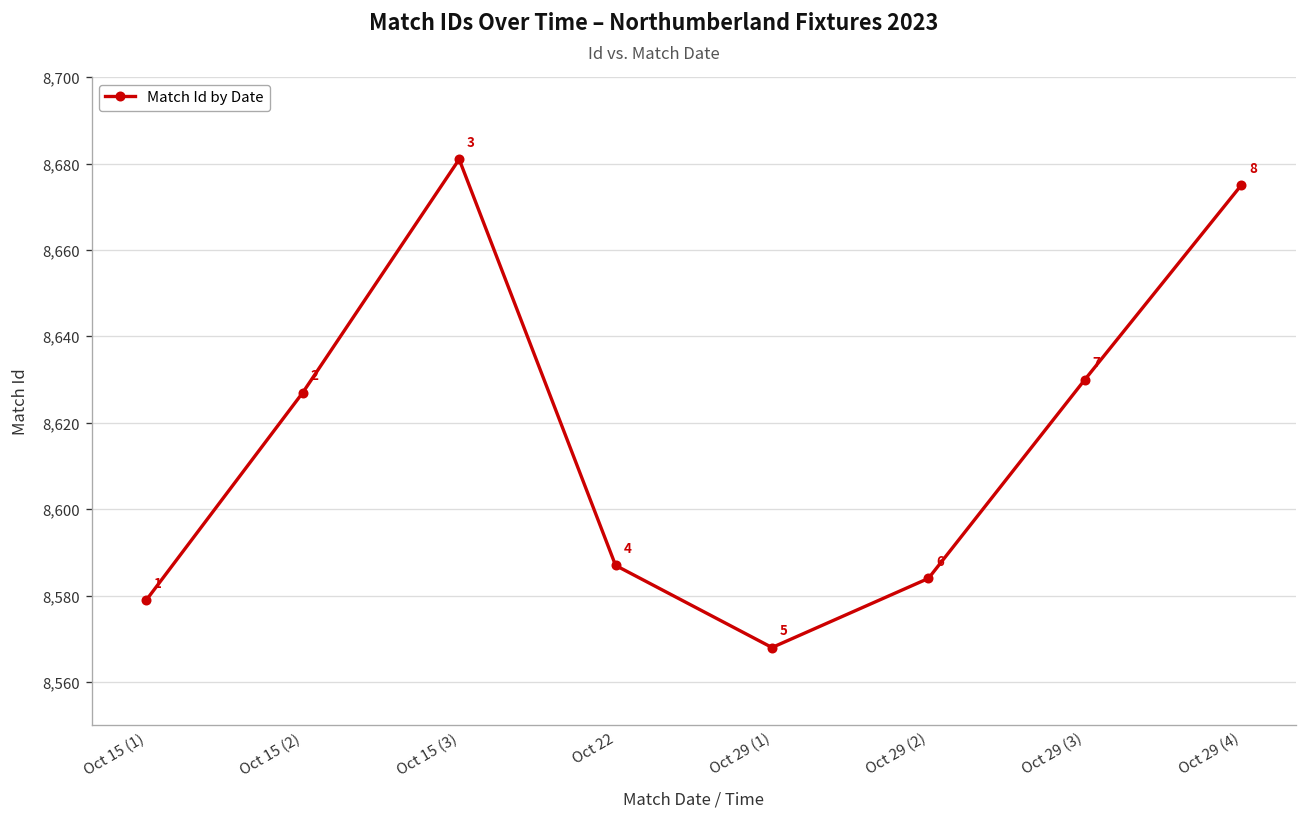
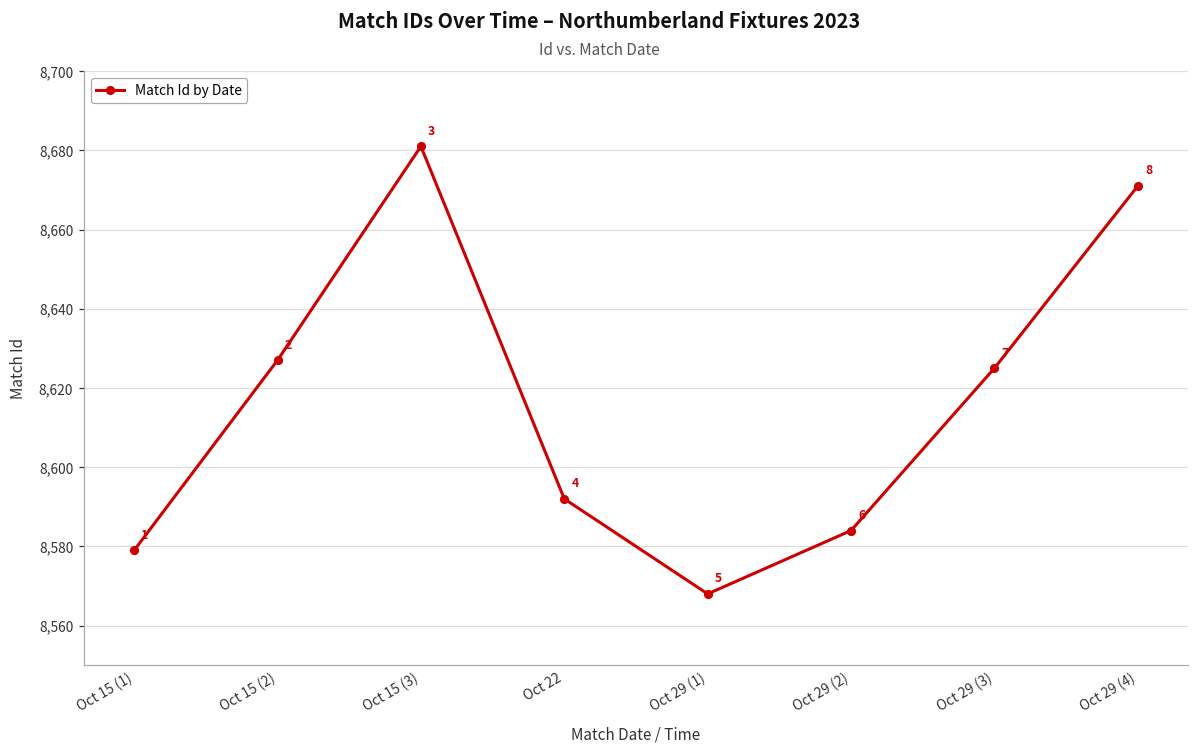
  {
-   "Oct 22": "8,587",
-   "Oct 29 (3)": "8,630",
-   "Oct 29 (4)": "8,675"
+   "Oct 22": "8,592",
+   "Oct 29 (3)": "8,625",
+   "Oct 29 (4)": "8,671"
  }
